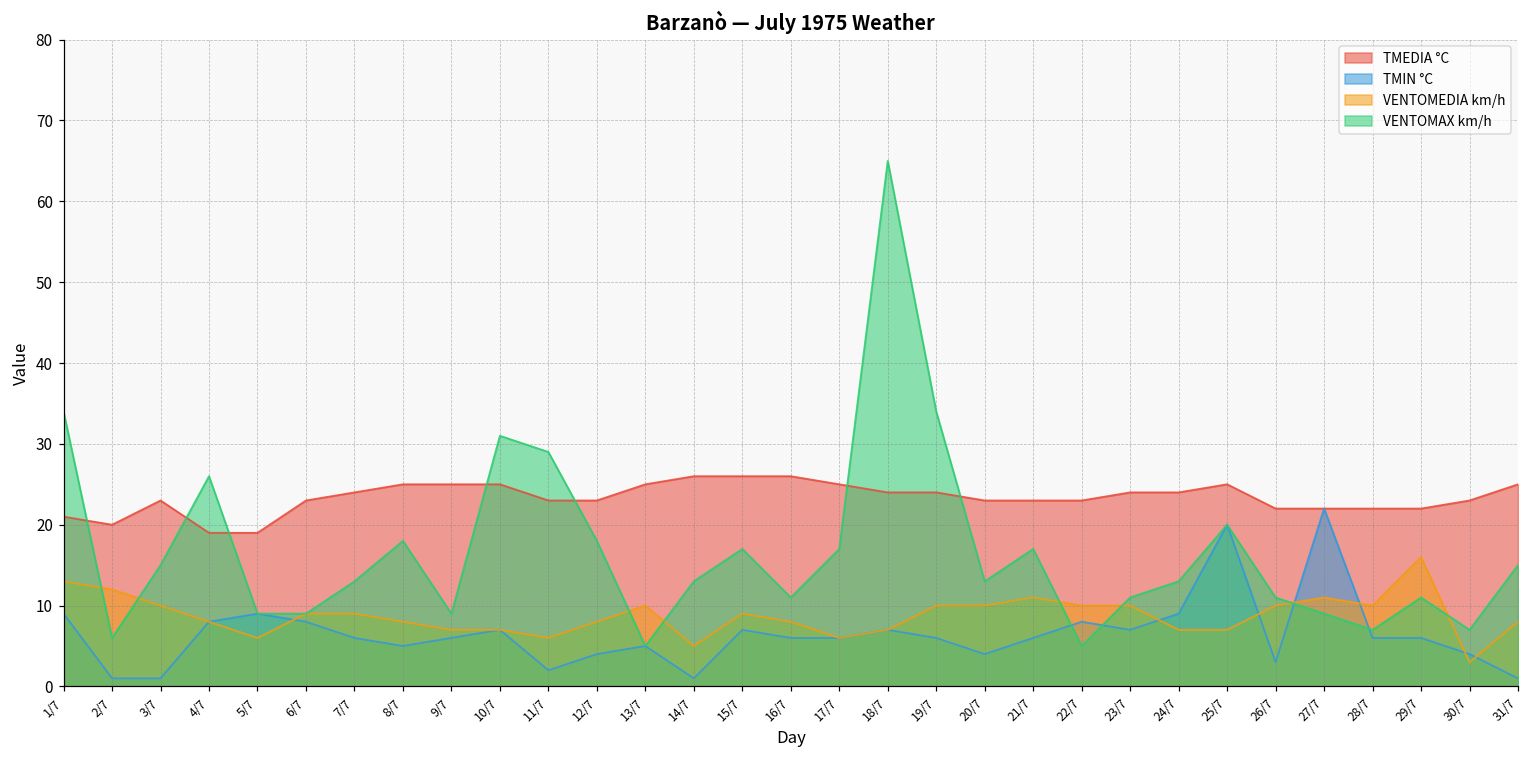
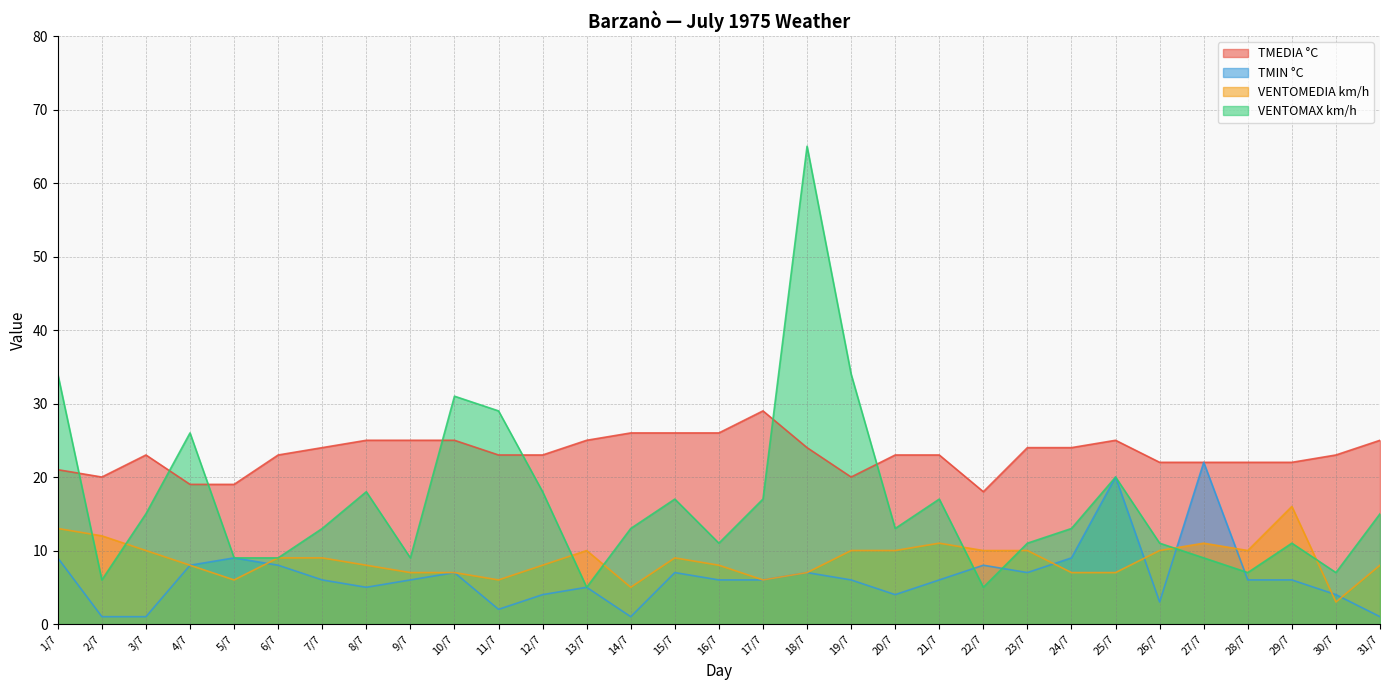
  {
    "TMEDIA °C": {
      "1/7": 21,
      "2/7": 20,
      "3/7": 23,
      "4/7": 19,
      "5/7": 19,
      "6/7": 23,
      "7/7": 24,
      "8/7": 25,
      "9/7": 25,
      "10/7": 25,
      "11/7": 23,
      "12/7": 23,
      "13/7": 25,
      "14/7": 26,
      "15/7": 26,
      "16/7": 26,
-     "17/7": 25,
+     "17/7": 29,
      "18/7": 24,
-     "19/7": 24,
+     "19/7": 20,
      "20/7": 23,
      "21/7": 23,
-     "22/7": 23,
+     "22/7": 18,
      "23/7": 24,
      "24/7": 24,
      "25/7": 25,
      "26/7": 22,
      "28/7": 22,
      "29/7": 22,
      "30/7": 23,
      "31/7": 25
    },
    "TMIN °C": {
      "1/7": 9,
      "2/7": 1,
      "3/7": 1,
      "6/7": 8,
      "7/7": 6,
      "8/7": 5,
      "9/7": 6,
      "11/7": 2,
      "12/7": 4,
      "14/7": 1,
      "15/7": 7,
      "16/7": 6,
      "19/7": 6,
      "20/7": 4,
      "21/7": 6,
      "22/7": 8,
      "23/7": 7,
      "24/7": 9,
      "26/7": 3,
      "28/7": 6,
      "29/7": 6,
      "30/7": 4,
      "31/7": 1
    },
    "VENTOMEDIA km/h": {
      "1/7": 13,
      "2/7": 12,
      "3/7": 10,
      "5/7": 6,
      "7/7": 9,
      "8/7": 8,
      "9/7": 7,
      "11/7": 6,
      "12/7": 8,
      "13/7": 10,
      "14/7": 5,
      "15/7": 9,
      "16/7": 8,
      "19/7": 10,
      "20/7": 10,
      "21/7": 11,
      "22/7": 10,
      "23/7": 10,
      "24/7": 7,
      "25/7": 7,
      "26/7": 10,
      "27/7": 11,
      "28/7": 10,
      "29/7": 16,
      "30/7": 3,
      "31/7": 8
    },
    "VENTOMAX km/h": {
      "1/7": 34,
      "2/7": 6,
      "3/7": 15,
      "4/7": 26,
      "7/7": 13,
      "8/7": 18,
      "9/7": 9,
      "10/7": 31,
      "11/7": 29,
      "12/7": 18,
      "14/7": 13,
      "15/7": 17,
      "16/7": 11,
      "17/7": 17,
      "18/7": 65,
      "19/7": 34,
      "20/7": 13,
      "21/7": 17,
      "22/7": 5,
      "23/7": 11,
      "24/7": 13,
      "26/7": 11,
      "27/7": 9,
      "28/7": 7,
      "29/7": 11,
      "30/7": 7,
      "31/7": 15
    }
  }
